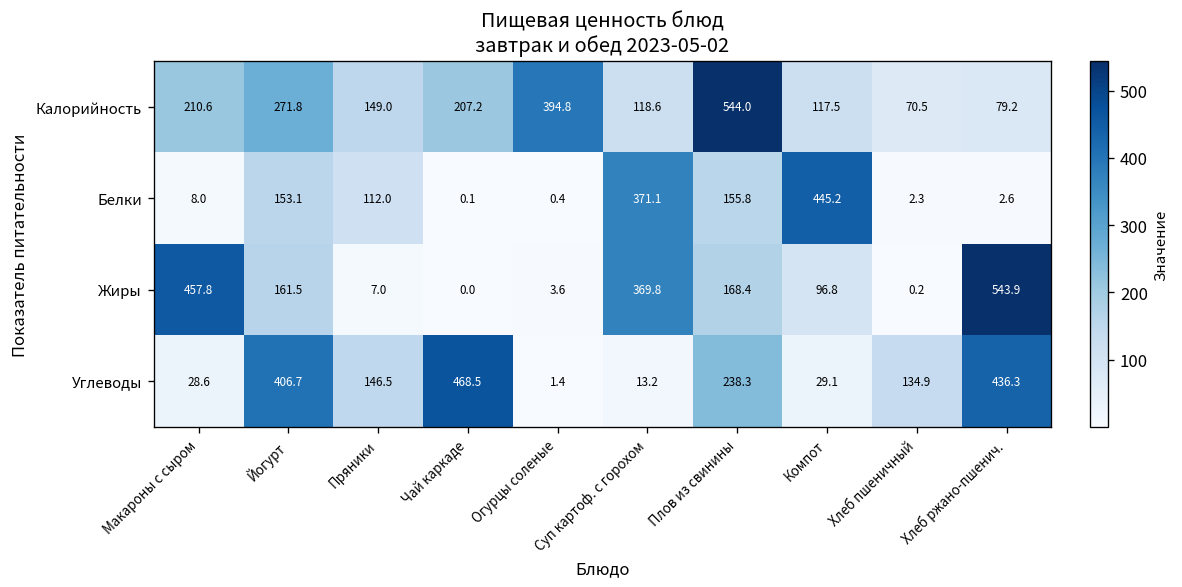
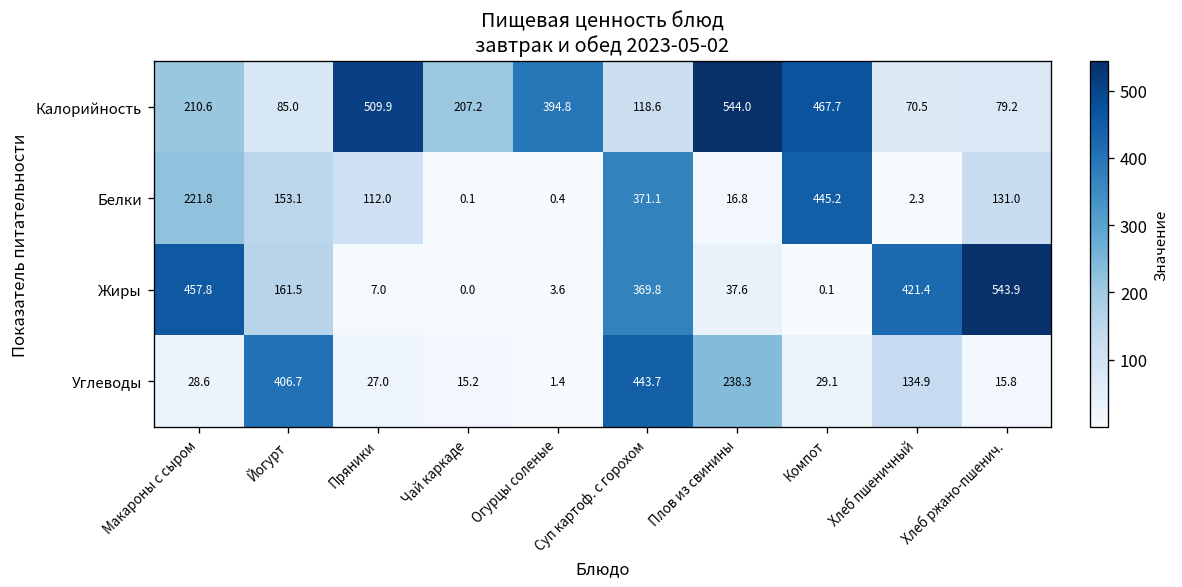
  {
    "Калорийность": {
      "Макароны с сыром": 210.6,
-     "Йогурт": 271.8,
-     "Пряники": 149.0,
+     "Йогурт": 85.0,
+     "Пряники": 509.9,
      "Чай каркаде": 207.2,
      "Огурцы соленые": 394.8,
      "Суп картоф. с горохом": 118.6,
      "Плов из свинины": 544.0,
-     "Компот": 117.5,
+     "Компот": 467.7,
      "Хлеб пшеничный": 70.5,
      "Хлеб ржано-пшенич.": 79.2
    },
    "Белки": {
-     "Макароны с сыром": 8.0,
+     "Макароны с сыром": 221.8,
      "Йогурт": 153.1,
      "Пряники": 112.0,
      "Чай каркаде": 0.1,
      "Огурцы соленые": 0.4,
      "Суп картоф. с горохом": 371.1,
-     "Плов из свинины": 155.8,
+     "Плов из свинины": 16.8,
      "Компот": 445.2,
      "Хлеб пшеничный": 2.3,
-     "Хлеб ржано-пшенич.": 2.6
+     "Хлеб ржано-пшенич.": 131.0
    },
    "Жиры": {
      "Макароны с сыром": 457.8,
      "Йогурт": 161.5,
      "Пряники": 7.0,
      "Чай каркаде": 0.0,
      "Огурцы соленые": 3.6,
      "Суп картоф. с горохом": 369.8,
-     "Плов из свинины": 168.4,
-     "Компот": 96.8,
-     "Хлеб пшеничный": 0.2,
+     "Плов из свинины": 37.6,
+     "Компот": 0.1,
+     "Хлеб пшеничный": 421.4,
      "Хлеб ржано-пшенич.": 543.9
    },
    "Углеводы": {
      "Макароны с сыром": 28.6,
      "Йогурт": 406.7,
-     "Пряники": 146.5,
-     "Чай каркаде": 468.5,
+     "Пряники": 27.0,
+     "Чай каркаде": 15.2,
      "Огурцы соленые": 1.4,
-     "Суп картоф. с горохом": 13.2,
+     "Суп картоф. с горохом": 443.7,
      "Плов из свинины": 238.3,
      "Компот": 29.1,
      "Хлеб пшеничный": 134.9,
-     "Хлеб ржано-пшенич.": 436.3
+     "Хлеб ржано-пшенич.": 15.8
    }
  }
